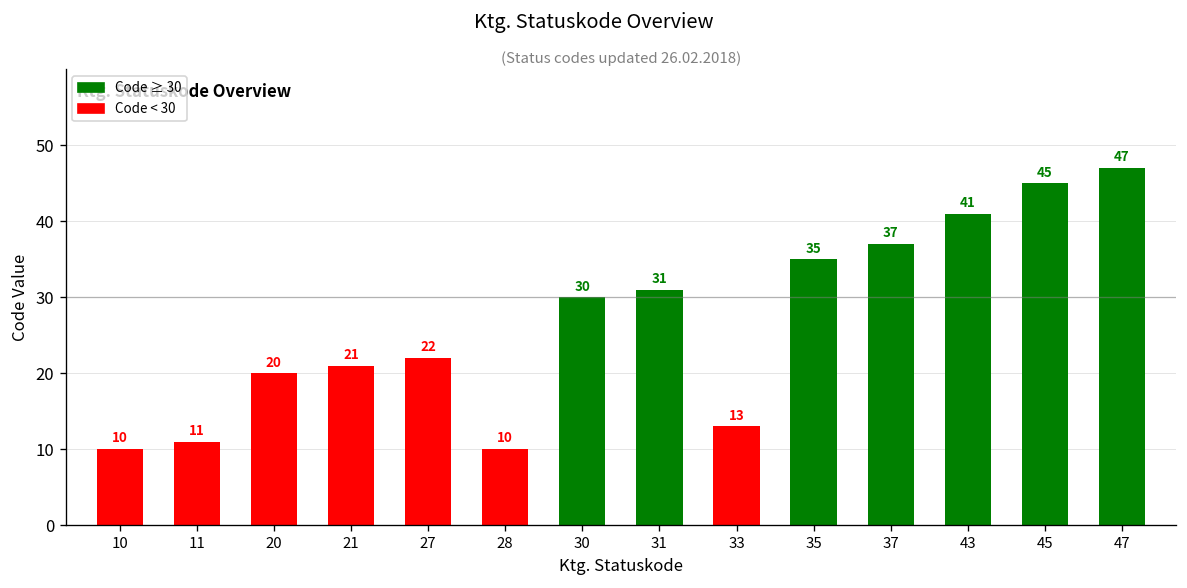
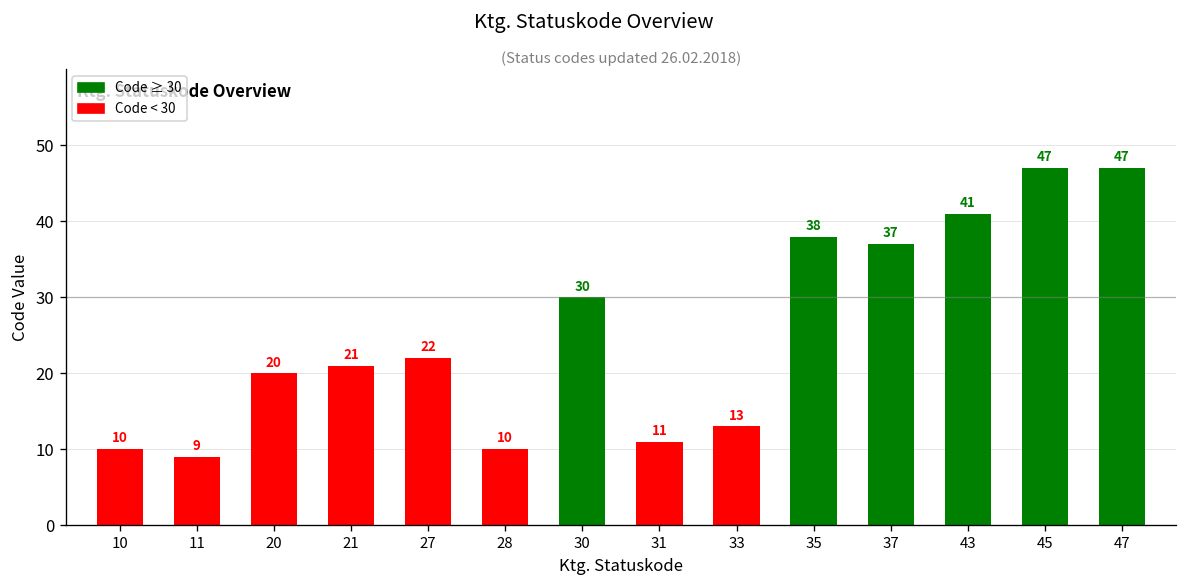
  {
    "10": 10,
-   "11": 11,
+   "11": 9,
    "20": 20,
    "21": 21,
    "27": 22,
    "28": 10,
    "30": 30,
-   "31": 31,
+   "31": 11,
    "33": 13,
-   "35": 35,
+   "35": 38,
    "37": 37,
    "43": 41,
-   "45": 45,
+   "45": 47,
    "47": 47
  }
